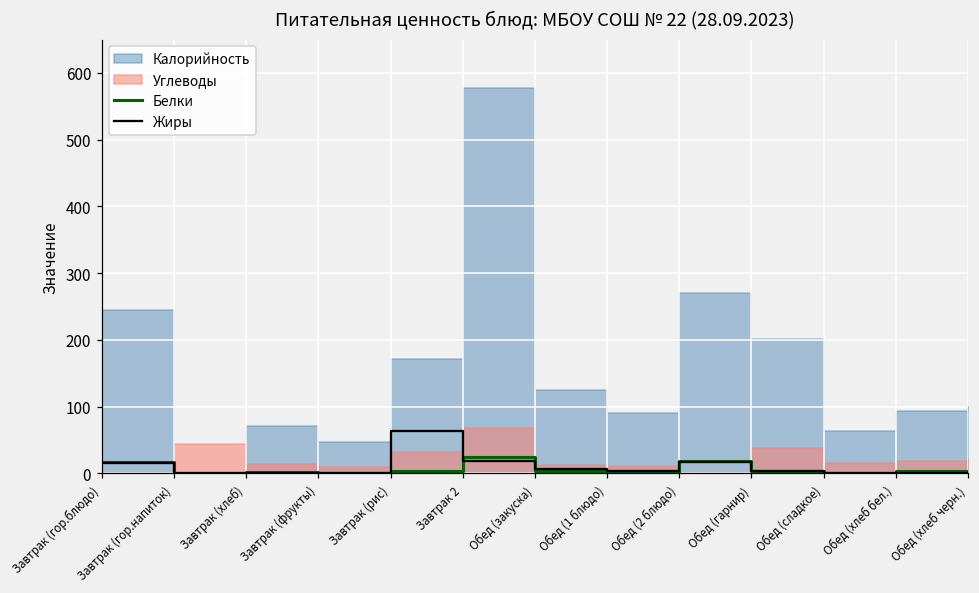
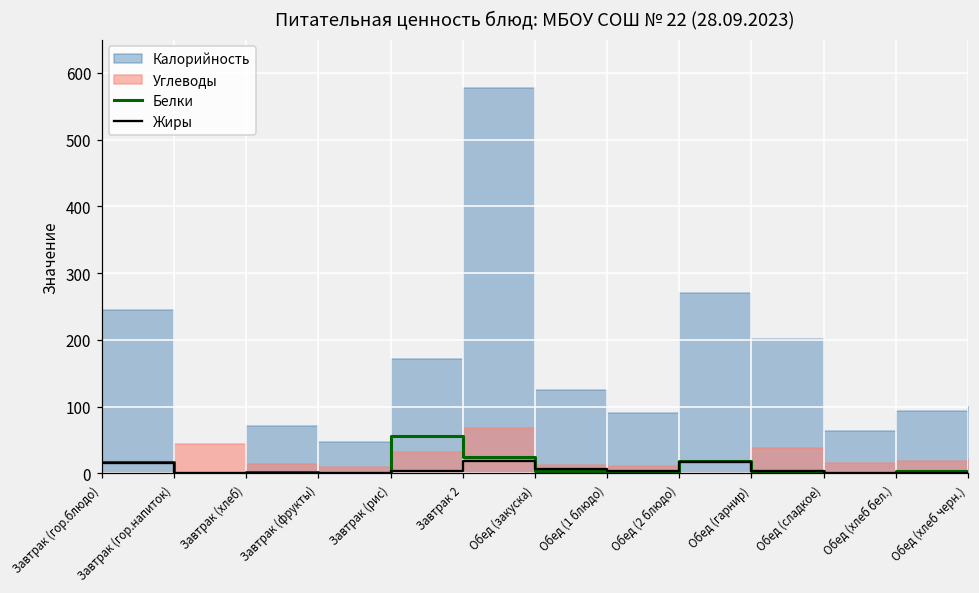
  {
    "Белки": {
-     "Завтрак (рис)": 0,
+     "Завтрак (рис)": 60,
      "Завтрак 2": 20
    },
    "Жиры": {
-     "Завтрак (рис)": 60,
+     "Завтрак (рис)": 0,
      "Завтрак 2": 20
    }
  }
